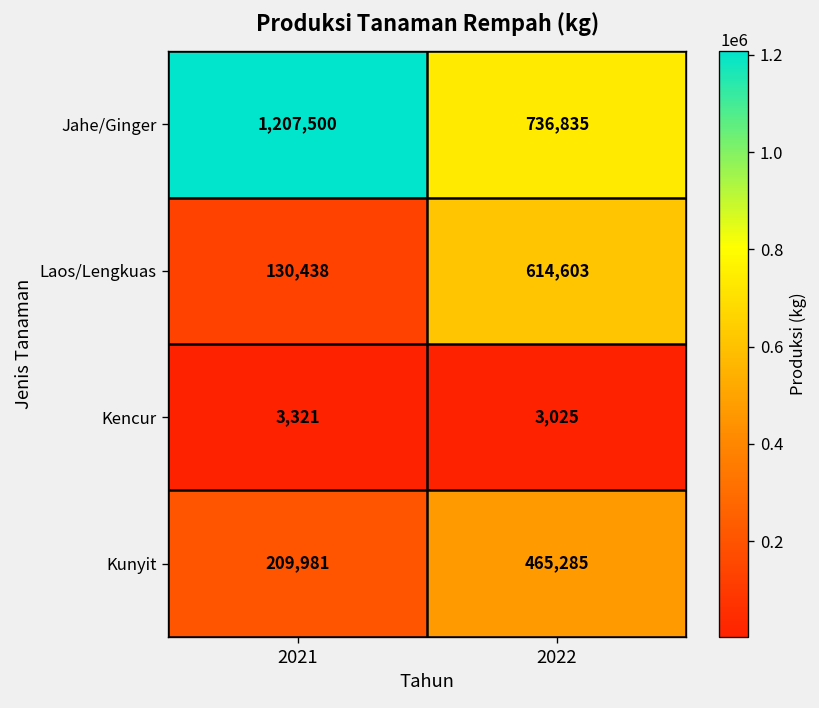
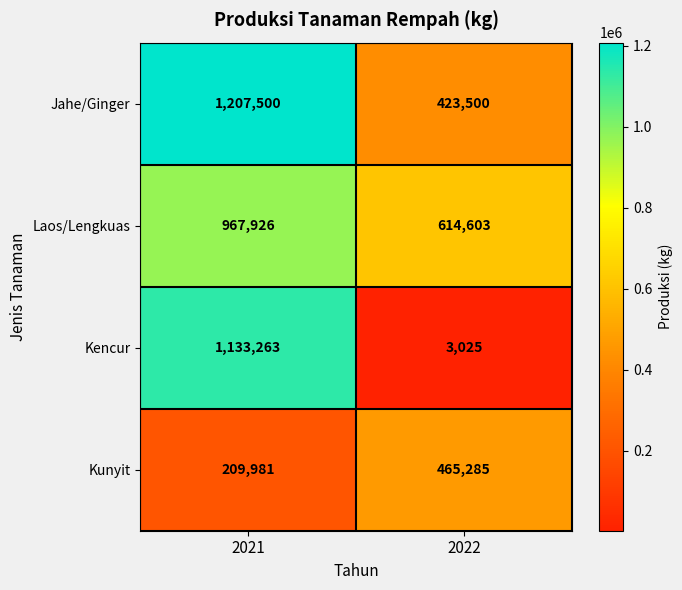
  {
    "Jahe/Ginger": {
      "2021": "1,207,500",
-     "2022": "736,835"
+     "2022": "423,500"
    },
    "Laos/Lengkuas": {
-     "2021": "130,438",
+     "2021": "967,926",
      "2022": "614,603"
    },
    "Kencur": {
-     "2021": "3,321",
+     "2021": "1,133,263",
      "2022": "3,025"
    },
    "Kunyit": {
      "2021": "209,981",
      "2022": "465,285"
    }
  }
